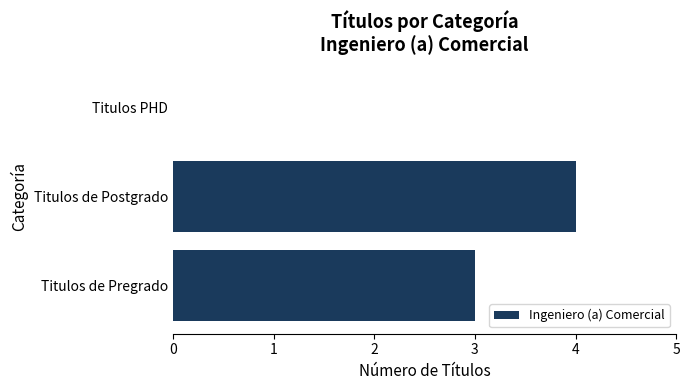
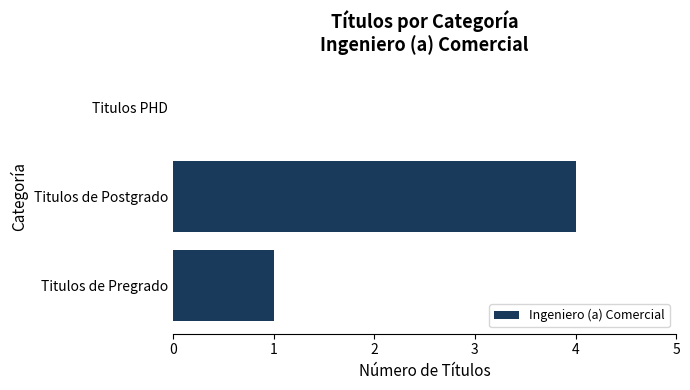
  {
    "Titulos PHD": 0,
    "Titulos de Postgrado": 4,
-   "Titulos de Pregrado": 3
+   "Titulos de Pregrado": 1
  }
